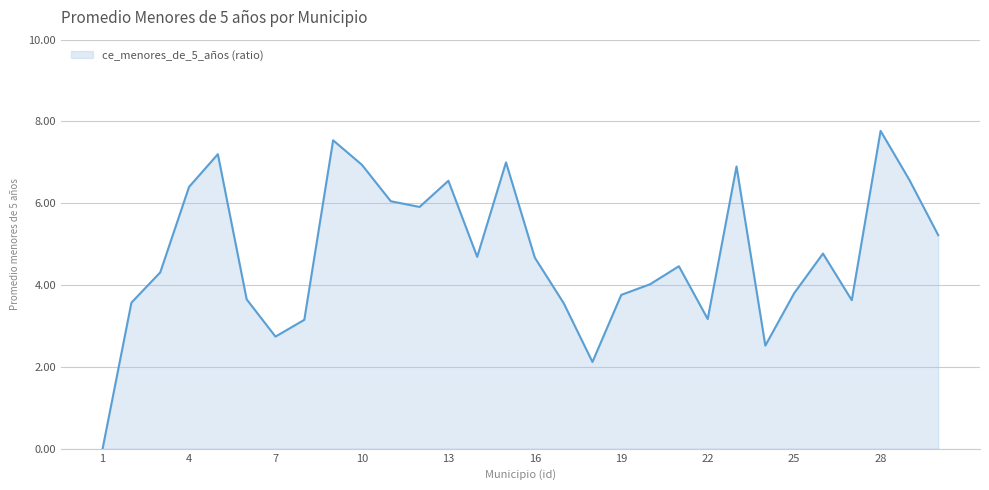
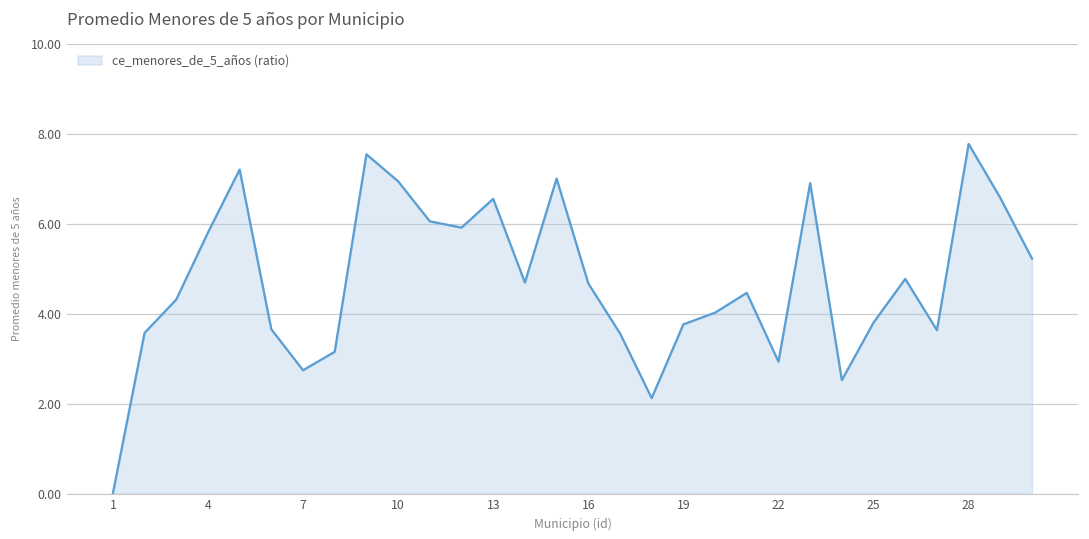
  {
    "1": 0.0,
-   "4": 6.4,
+   "4": 5.8,
    "7": 2.7,
    "10": 6.9,
    "13": 6.6,
    "16": 4.7,
    "19": 3.8,
-   "22": 3.2,
+   "22": 2.9,
    "25": 3.8,
    "28": 7.8
  }
